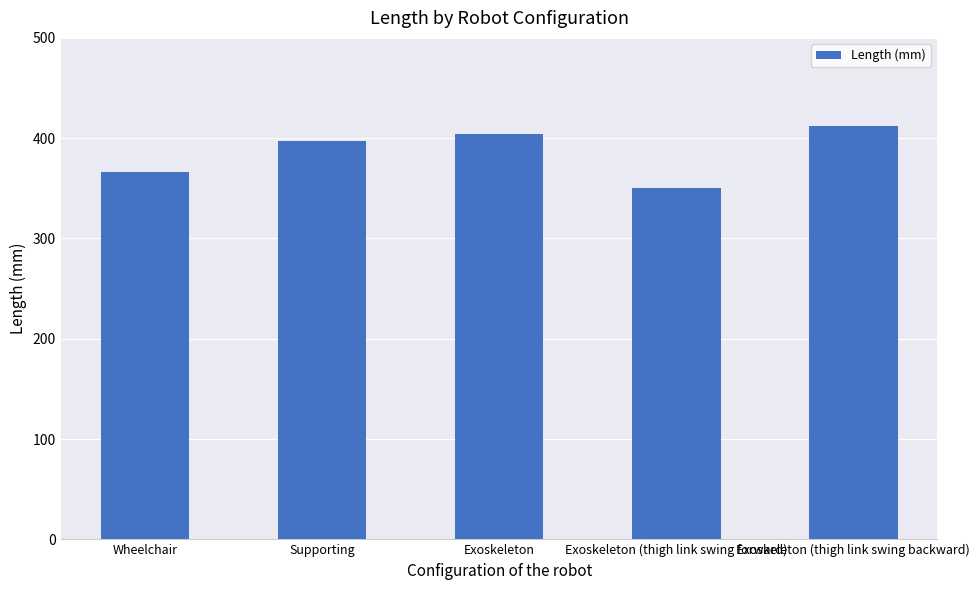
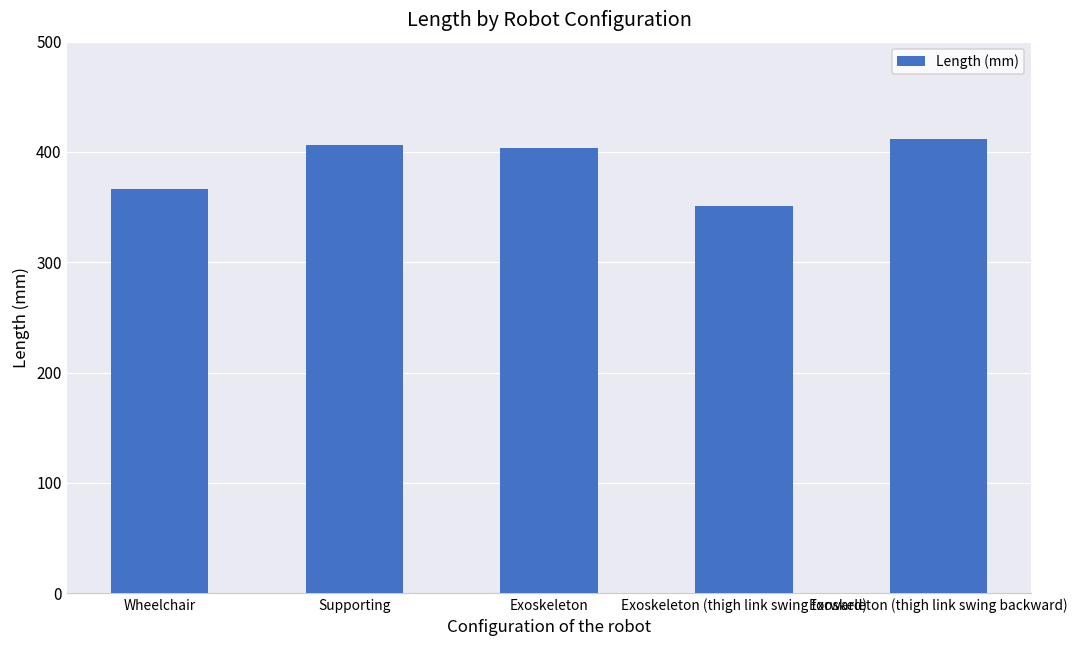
  {
    "Wheelchair": 367,
-   "Supporting": 397,
+   "Supporting": 406,
    "Exoskeleton": 404
  }
